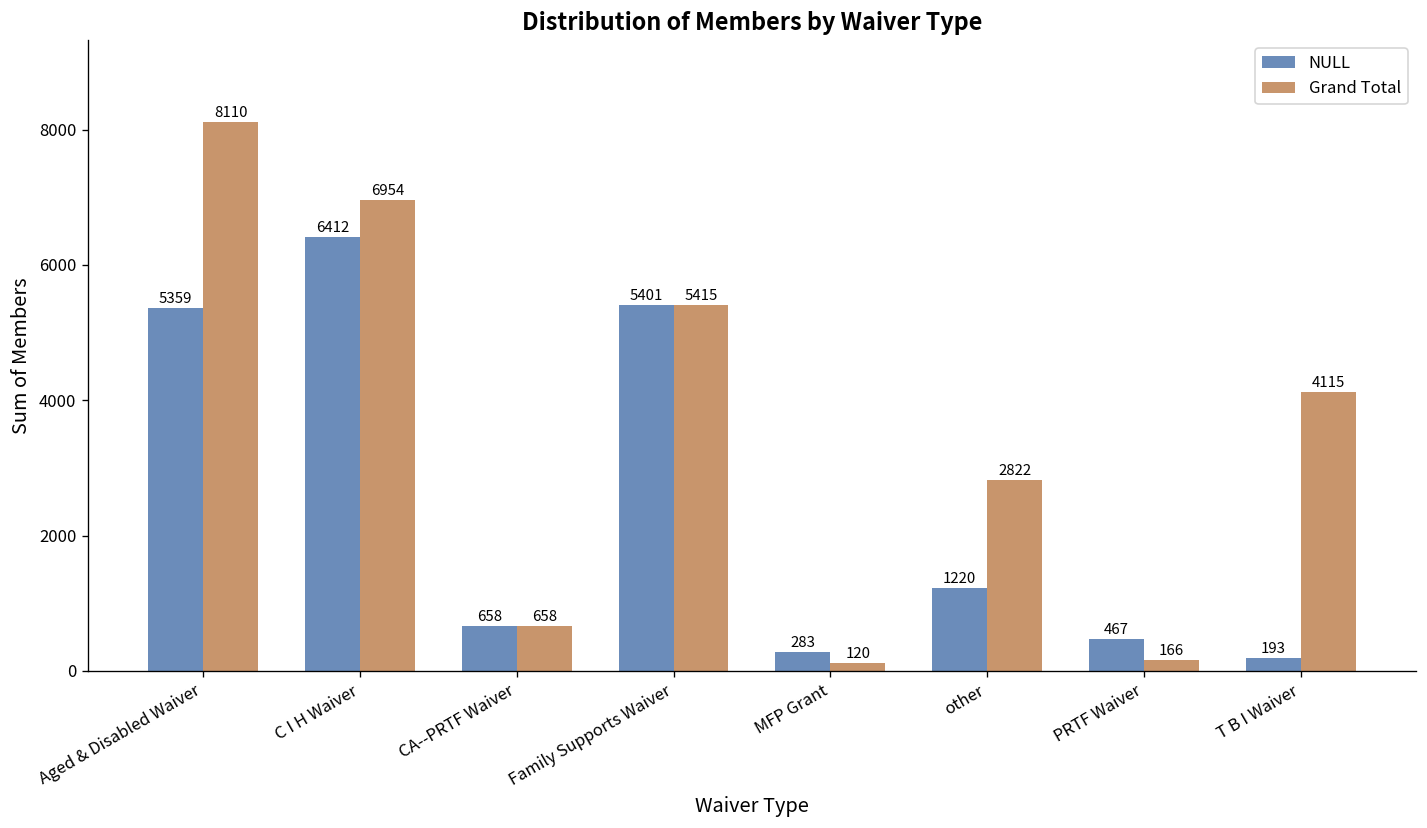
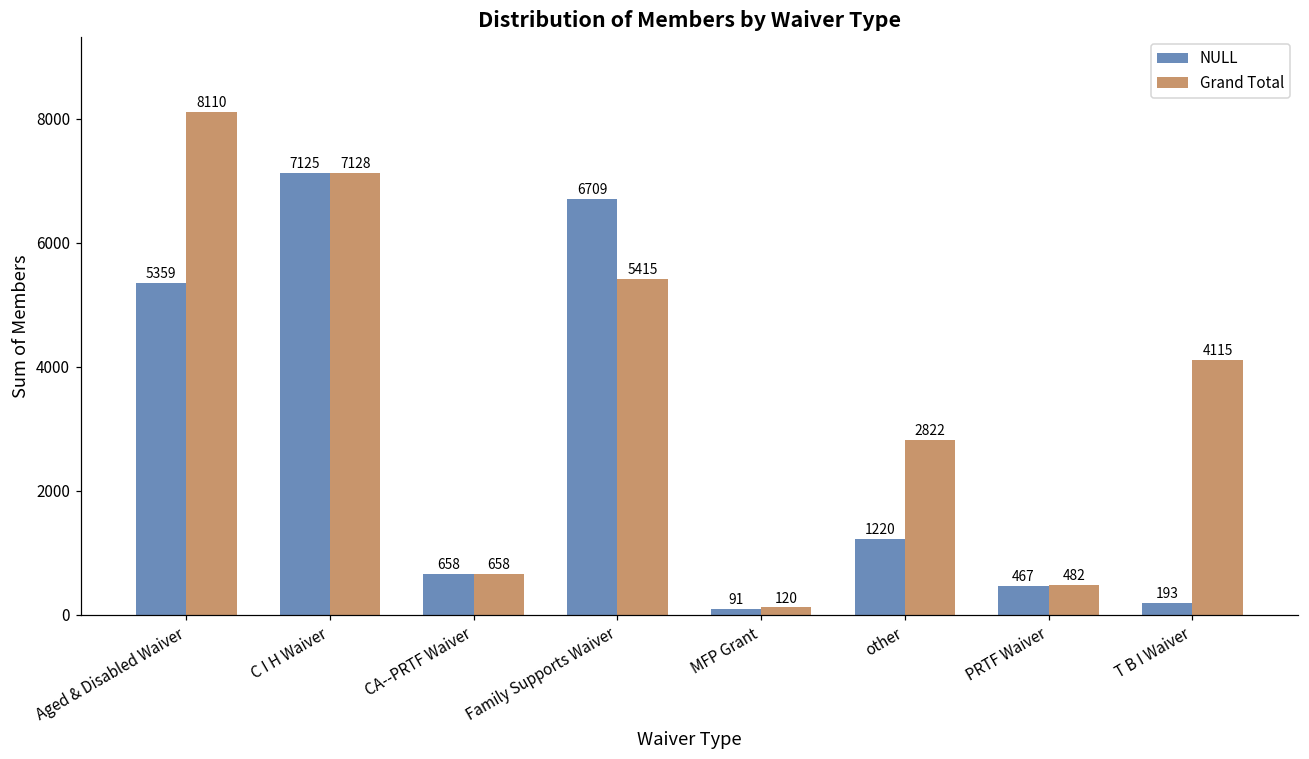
  {
    "NULL": {
      "Aged & Disabled Waiver": 5359,
-     "C I H Waiver": 6412,
+     "C I H Waiver": 7125,
      "CA--PRTF Waiver": 658,
-     "Family Supports Waiver": 5401,
-     "MFP Grant": 283,
+     "Family Supports Waiver": 6709,
+     "MFP Grant": 91,
      "other": 1220,
      "PRTF Waiver": 467,
      "T B I Waiver": 193
    },
    "Grand Total": {
      "Aged & Disabled Waiver": 8110,
-     "C I H Waiver": 6954,
+     "C I H Waiver": 7128,
      "CA--PRTF Waiver": 658,
      "Family Supports Waiver": 5415,
      "MFP Grant": 120,
      "other": 2822,
-     "PRTF Waiver": 166,
+     "PRTF Waiver": 482,
      "T B I Waiver": 4115
    }
  }
